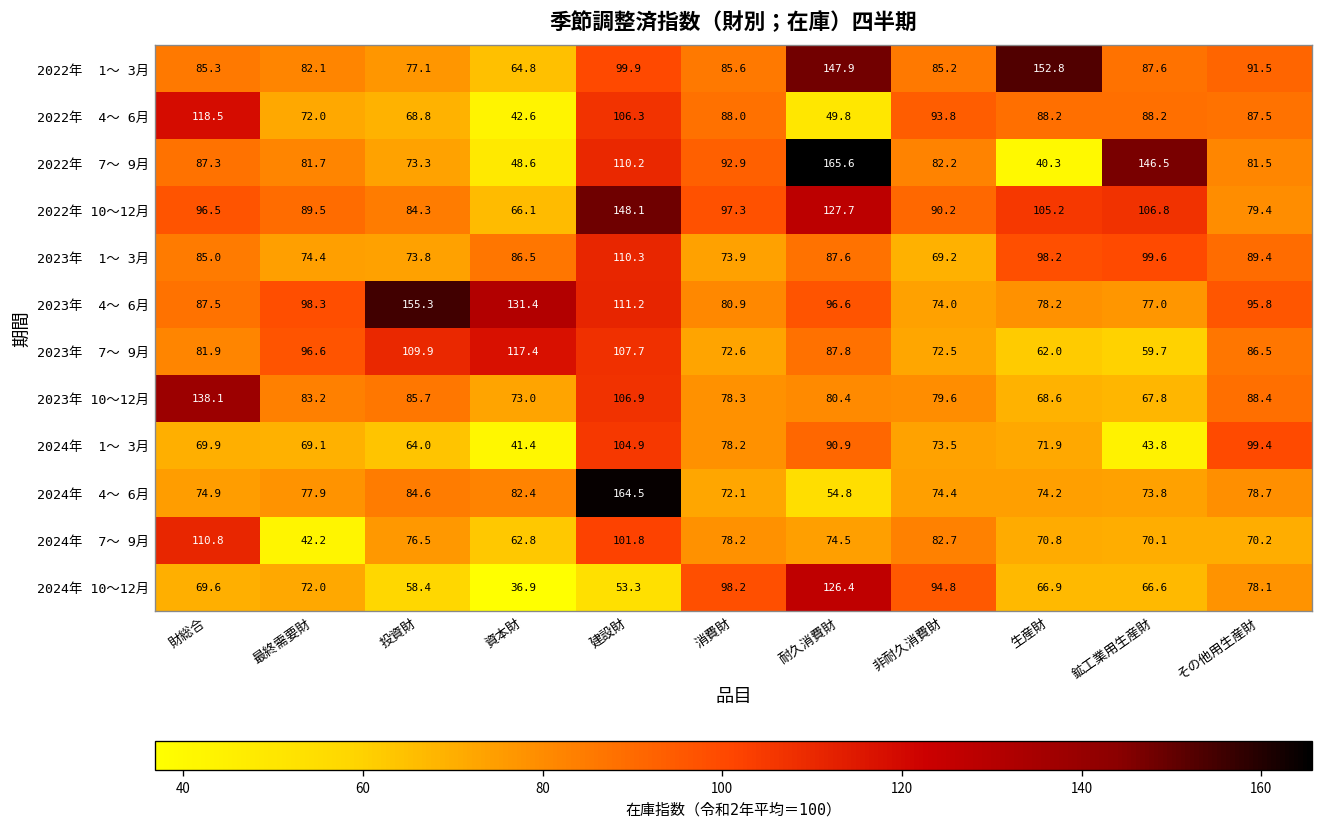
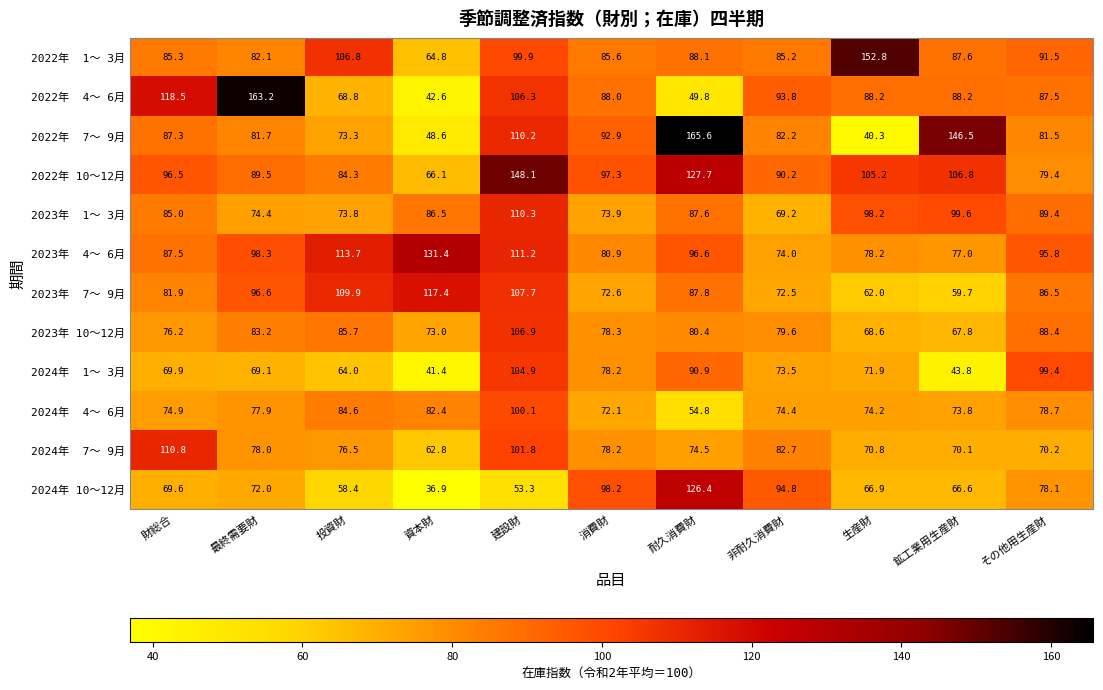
  {
    "2022年 1～ 3月": {
      "財総合": 85.3,
      "最終需要財": 82.1,
-     "投資財": 77.1,
+     "投資財": 106.8,
      "資本財": 64.8,
      "建設財": 99.9,
      "消費財": 85.6,
-     "耐久消費財": 147.9,
+     "耐久消費財": 88.1,
      "非耐久消費財": 85.2,
      "生産財": 152.8,
      "鉱工業用生産財": 87.6,
      "その他用生産財": 91.5
    },
    "2022年 4～ 6月": {
      "財総合": 118.5,
-     "最終需要財": 72.0,
+     "最終需要財": 163.2,
      "投資財": 68.8,
      "資本財": 42.6,
      "建設財": 106.3,
      "消費財": 88.0,
      "耐久消費財": 49.8,
      "非耐久消費財": 93.8,
      "生産財": 88.2,
      "鉱工業用生産財": 88.2,
      "その他用生産財": 87.5
    },
    "2022年 7～ 9月": {
      "財総合": 87.3,
      "最終需要財": 81.7,
      "投資財": 73.3,
      "資本財": 48.6,
      "建設財": 110.2,
      "消費財": 92.9,
      "耐久消費財": 165.6,
      "非耐久消費財": 82.2,
      "生産財": 40.3,
      "鉱工業用生産財": 146.5,
      "その他用生産財": 81.5
    },
    "2022年 10～12月": {
      "財総合": 96.5,
      "最終需要財": 89.5,
      "投資財": 84.3,
      "資本財": 66.1,
      "建設財": 148.1,
      "消費財": 97.3,
      "耐久消費財": 127.7,
      "非耐久消費財": 90.2,
      "生産財": 105.2,
      "鉱工業用生産財": 106.8,
      "その他用生産財": 79.4
    },
    "2023年 1～ 3月": {
      "財総合": 85.0,
      "最終需要財": 74.4,
      "投資財": 73.8,
      "資本財": 86.5,
      "建設財": 110.3,
      "消費財": 73.9,
      "耐久消費財": 87.6,
      "非耐久消費財": 69.2,
      "生産財": 98.2,
      "鉱工業用生産財": 99.6,
      "その他用生産財": 89.4
    },
    "2023年 4～ 6月": {
      "財総合": 87.5,
      "最終需要財": 98.3,
-     "投資財": 155.3,
+     "投資財": 113.7,
      "資本財": 131.4,
      "建設財": 111.2,
      "消費財": 80.9,
      "耐久消費財": 96.6,
      "非耐久消費財": 74.0,
      "生産財": 78.2,
      "鉱工業用生産財": 77.0,
      "その他用生産財": 95.8
    },
    "2023年 7～ 9月": {
      "財総合": 81.9,
      "最終需要財": 96.6,
      "投資財": 109.9,
      "資本財": 117.4,
      "建設財": 107.7,
      "消費財": 72.6,
      "耐久消費財": 87.8,
      "非耐久消費財": 72.5,
      "生産財": 62.0,
      "鉱工業用生産財": 59.7,
      "その他用生産財": 86.5
    },
    "2023年 10～12月": {
-     "財総合": 138.1,
+     "財総合": 76.2,
      "最終需要財": 83.2,
      "投資財": 85.7,
      "資本財": 73.0,
      "建設財": 106.9,
      "消費財": 78.3,
      "耐久消費財": 80.4,
      "非耐久消費財": 79.6,
      "生産財": 68.6,
      "鉱工業用生産財": 67.8,
      "その他用生産財": 88.4
    },
    "2024年 1～ 3月": {
      "財総合": 69.9,
      "最終需要財": 69.1,
      "投資財": 64.0,
      "資本財": 41.4,
      "建設財": 104.9,
      "消費財": 78.2,
      "耐久消費財": 90.9,
      "非耐久消費財": 73.5,
      "生産財": 71.9,
      "鉱工業用生産財": 43.8,
      "その他用生産財": 99.4
    },
    "2024年 4～ 6月": {
      "財総合": 74.9,
      "最終需要財": 77.9,
      "投資財": 84.6,
      "資本財": 82.4,
-     "建設財": 164.5,
+     "建設財": 100.1,
      "消費財": 72.1,
      "耐久消費財": 54.8,
      "非耐久消費財": 74.4,
      "生産財": 74.2,
      "鉱工業用生産財": 73.8,
      "その他用生産財": 78.7
    },
    "2024年 7～ 9月": {
      "財総合": 110.8,
-     "最終需要財": 42.2,
+     "最終需要財": 78.0,
      "投資財": 76.5,
      "資本財": 62.8,
      "建設財": 101.8,
      "消費財": 78.2,
      "耐久消費財": 74.5,
      "非耐久消費財": 82.7,
      "生産財": 70.8,
      "鉱工業用生産財": 70.1,
      "その他用生産財": 70.2
    },
    "2024年 10～12月": {
      "財総合": 69.6,
      "最終需要財": 72.0,
      "投資財": 58.4,
      "資本財": 36.9,
      "建設財": 53.3,
      "消費財": 98.2,
      "耐久消費財": 126.4,
      "非耐久消費財": 94.8,
      "生産財": 66.9,
      "鉱工業用生産財": 66.6,
      "その他用生産財": 78.1
    }
  }
